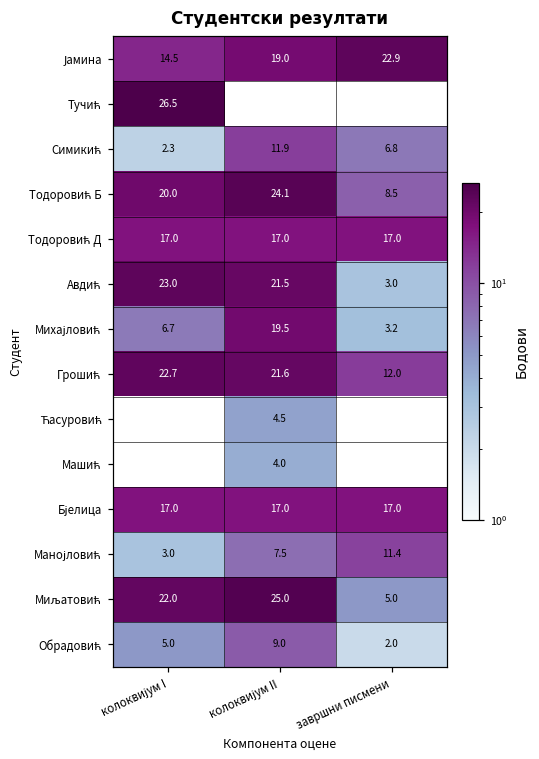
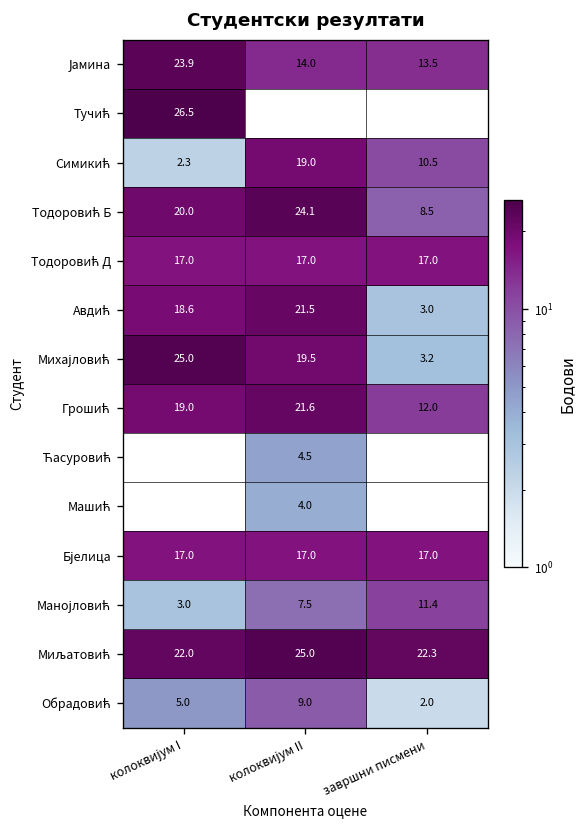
  {
    "Јамина": {
-     "колоквијум I": 14.5,
-     "колоквијум II": 19.0,
-     "завршни писмени": 22.9
+     "колоквијум I": 23.9,
+     "колоквијум II": 14.0,
+     "завршни писмени": 13.5
    },
    "Тучић": {
      "колоквијум I": 26.5
    },
    "Симикић": {
      "колоквијум I": 2.3,
-     "колоквијум II": 11.9,
-     "завршни писмени": 6.8
+     "колоквијум II": 19.0,
+     "завршни писмени": 10.5
    },
    "Тодоровић Б": {
      "колоквијум I": 20.0,
      "колоквијум II": 24.1,
      "завршни писмени": 8.5
    },
    "Тодоровић Д": {
      "колоквијум I": 17.0,
      "колоквијум II": 17.0,
      "завршни писмени": 17.0
    },
    "Авдић": {
-     "колоквијум I": 23.0,
+     "колоквијум I": 18.6,
      "колоквијум II": 21.5,
      "завршни писмени": 3.0
    },
    "Михајловић": {
-     "колоквијум I": 6.7,
+     "колоквијум I": 25.0,
      "колоквијум II": 19.5,
      "завршни писмени": 3.2
    },
    "Грошић": {
-     "колоквијум I": 22.7,
+     "колоквијум I": 19.0,
      "колоквијум II": 21.6,
      "завршни писмени": 12.0
    },
    "Ћасуровић": {
      "колоквијум II": 4.5
    },
    "Машић": {
      "колоквијум II": 4.0
    },
    "Бјелица": {
      "колоквијум I": 17.0,
      "колоквијум II": 17.0,
      "завршни писмени": 17.0
    },
    "Манојловић": {
      "колоквијум I": 3.0,
      "колоквијум II": 7.5,
      "завршни писмени": 11.4
    },
    "Миљатовић": {
      "колоквијум I": 22.0,
      "колоквијум II": 25.0,
-     "завршни писмени": 5.0
+     "завршни писмени": 22.3
    },
    "Обрадовић": {
      "колоквијум I": 5.0,
      "колоквијум II": 9.0,
      "завршни писмени": 2.0
    }
  }
